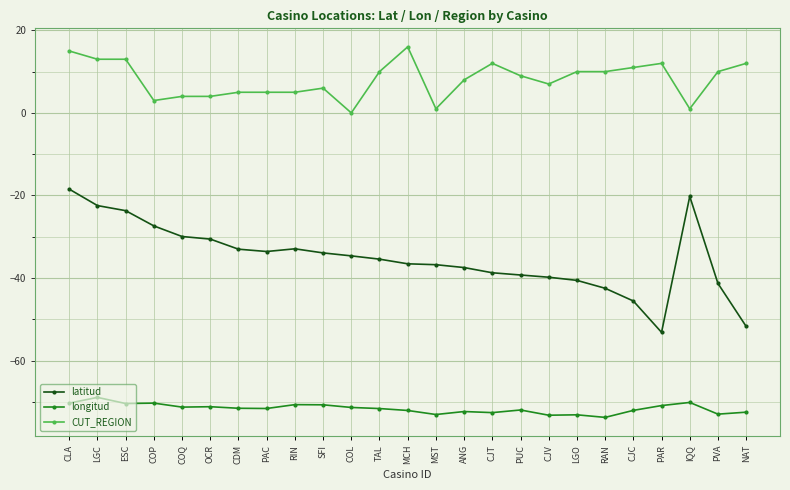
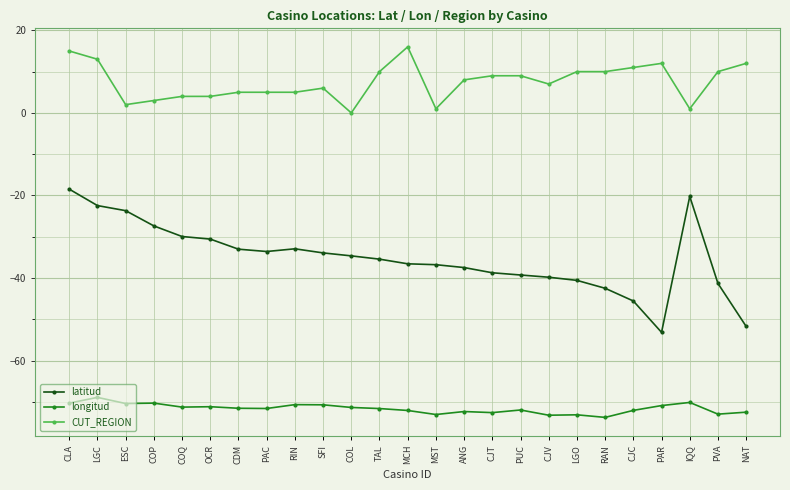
  {
    "CUT_REGION": {
      "CLA": 15,
      "LGC": 13,
-     "ESC": 13,
+     "ESC": 2,
      "COP": 3,
      "COQ": 4,
      "OCR": 4,
      "CDM": 5,
      "PAC": 5,
      "RIN": 5,
      "SFI": 6,
      "COL": 0,
      "TAL": 10,
      "MCH": 16,
      "MST": 1,
      "ANG": 8,
-     "CJT": 12,
+     "CJT": 9,
      "PUC": 9,
      "CJV": 7,
      "LGO": 10,
      "RAN": 10,
      "CJC": 11,
      "PAR": 12,
      "IQQ": 1,
      "PVA": 10,
      "NAT": 12
    }
  }
